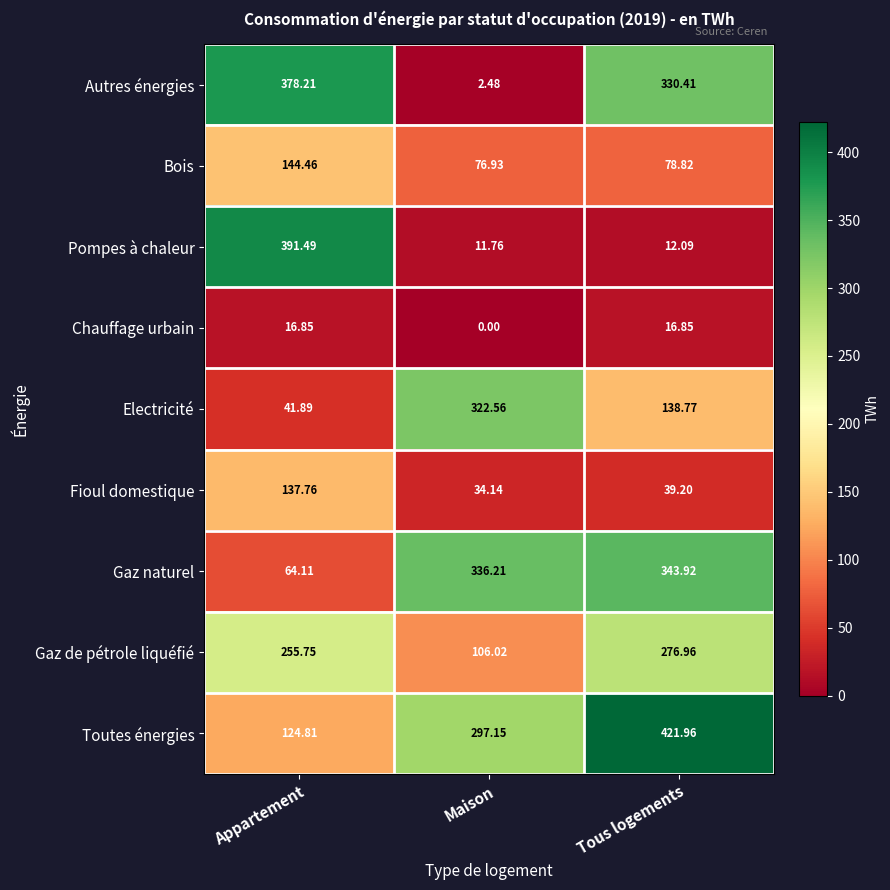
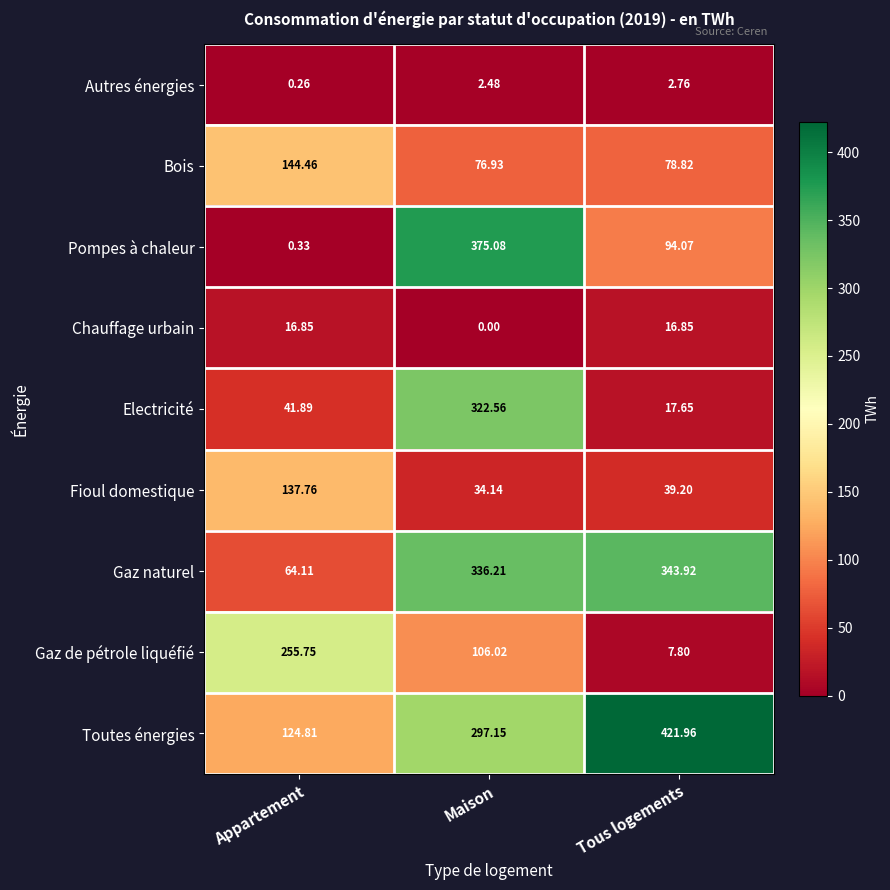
  {
    "Autres énergies": {
-     "Appartement": 378.21,
+     "Appartement": 0.26,
      "Maison": 2.48,
-     "Tous logements": 330.41
+     "Tous logements": 2.76
    },
    "Bois": {
      "Appartement": 144.46,
      "Maison": 76.93,
      "Tous logements": 78.82
    },
    "Pompes à chaleur": {
-     "Appartement": 391.49,
-     "Maison": 11.76,
-     "Tous logements": 12.09
+     "Appartement": 0.33,
+     "Maison": 375.08,
+     "Tous logements": 94.07
    },
    "Chauffage urbain": {
      "Appartement": 16.85,
      "Maison": 0.00,
      "Tous logements": 16.85
    },
    "Electricité": {
      "Appartement": 41.89,
      "Maison": 322.56,
-     "Tous logements": 138.77
+     "Tous logements": 17.65
    },
    "Fioul domestique": {
      "Appartement": 137.76,
      "Maison": 34.14,
      "Tous logements": 39.20
    },
    "Gaz naturel": {
      "Appartement": 64.11,
      "Maison": 336.21,
      "Tous logements": 343.92
    },
    "Gaz de pétrole liquéfié": {
      "Appartement": 255.75,
      "Maison": 106.02,
-     "Tous logements": 276.96
+     "Tous logements": 7.80
    },
    "Toutes énergies": {
      "Appartement": 124.81,
      "Maison": 297.15,
      "Tous logements": 421.96
    }
  }
